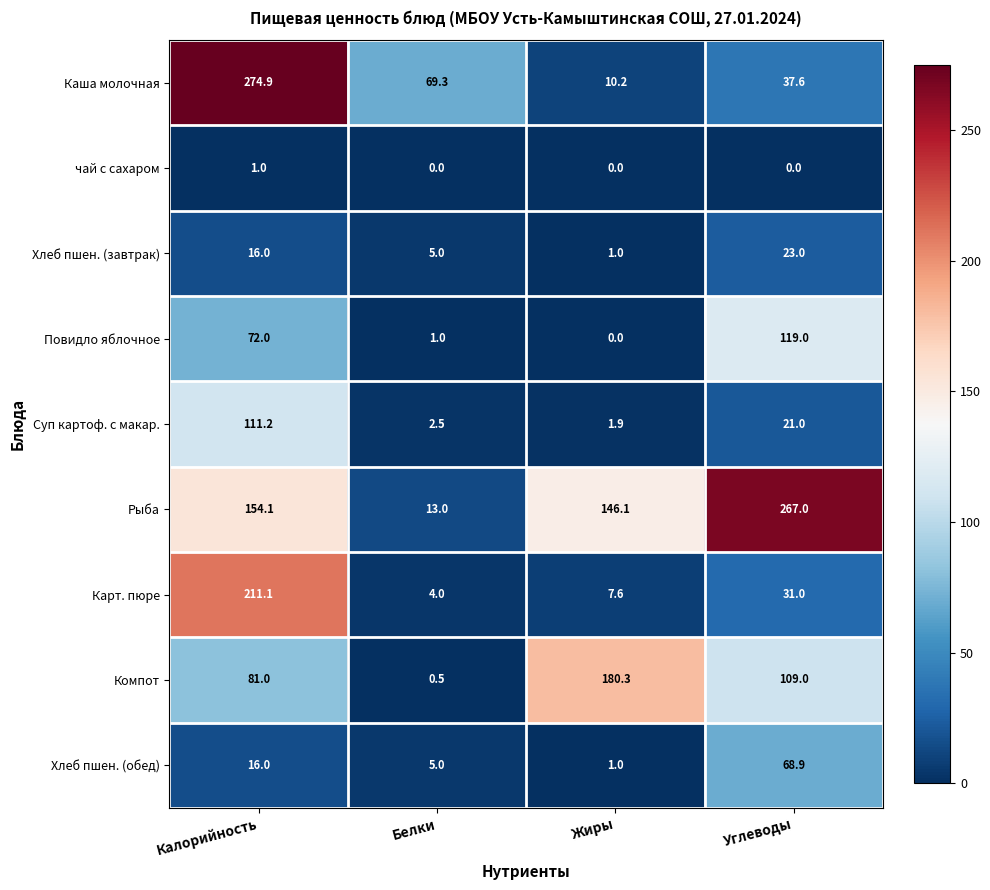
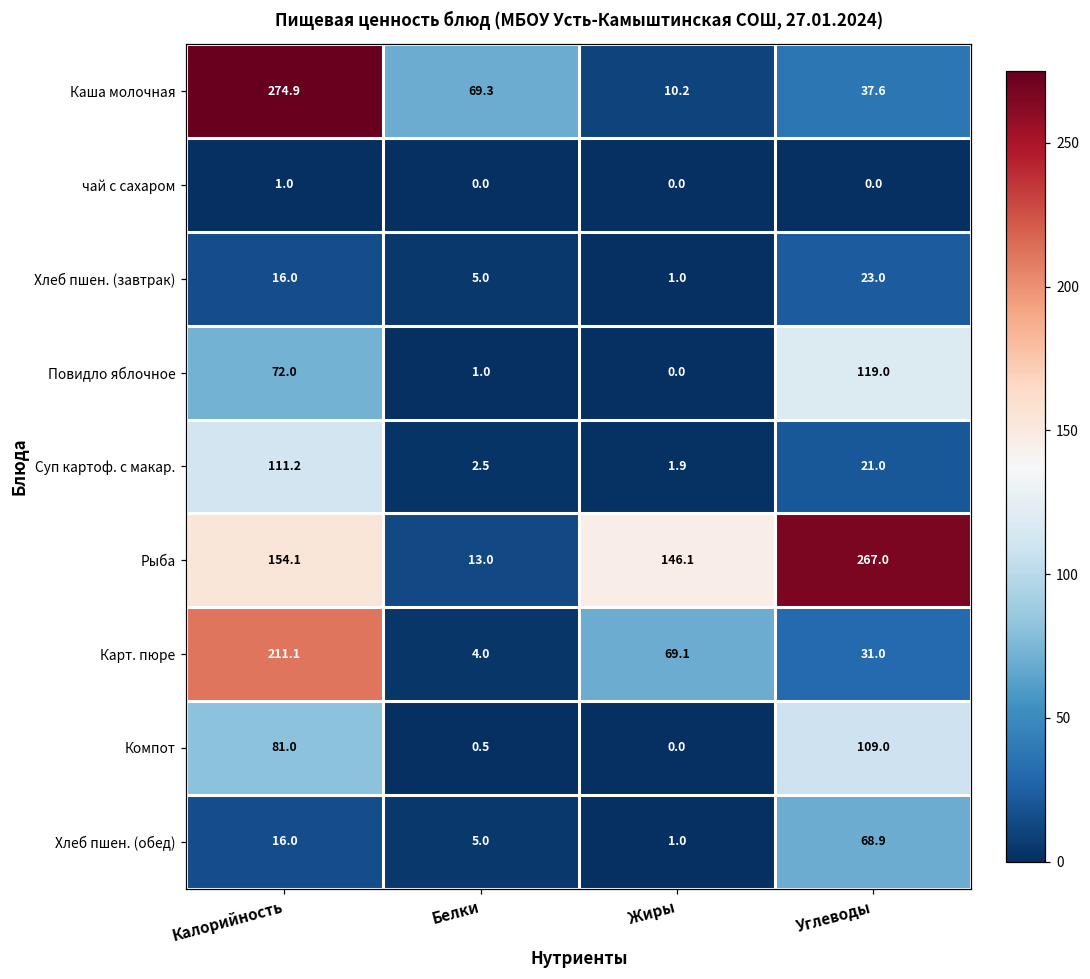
  {
    "Каша молочная": {
      "Калорийность": 274.9,
      "Белки": 69.3,
      "Жиры": 10.2,
      "Углеводы": 37.6
    },
    "чай с сахаром": {
      "Калорийность": 1.0,
      "Белки": 0.0,
      "Жиры": 0.0,
      "Углеводы": 0.0
    },
    "Хлеб пшен. (завтрак)": {
      "Калорийность": 16.0,
      "Белки": 5.0,
      "Жиры": 1.0,
      "Углеводы": 23.0
    },
    "Повидло яблочное": {
      "Калорийность": 72.0,
      "Белки": 1.0,
      "Жиры": 0.0,
      "Углеводы": 119.0
    },
    "Суп картоф. с макар.": {
      "Калорийность": 111.2,
      "Белки": 2.5,
      "Жиры": 1.9,
      "Углеводы": 21.0
    },
    "Рыба": {
      "Калорийность": 154.1,
      "Белки": 13.0,
      "Жиры": 146.1,
      "Углеводы": 267.0
    },
    "Карт. пюре": {
      "Калорийность": 211.1,
      "Белки": 4.0,
-     "Жиры": 7.6,
+     "Жиры": 69.1,
      "Углеводы": 31.0
    },
    "Компот": {
      "Калорийность": 81.0,
      "Белки": 0.5,
-     "Жиры": 180.3,
+     "Жиры": 0.0,
      "Углеводы": 109.0
    },
    "Хлеб пшен. (обед)": {
      "Калорийность": 16.0,
      "Белки": 5.0,
      "Жиры": 1.0,
      "Углеводы": 68.9
    }
  }
